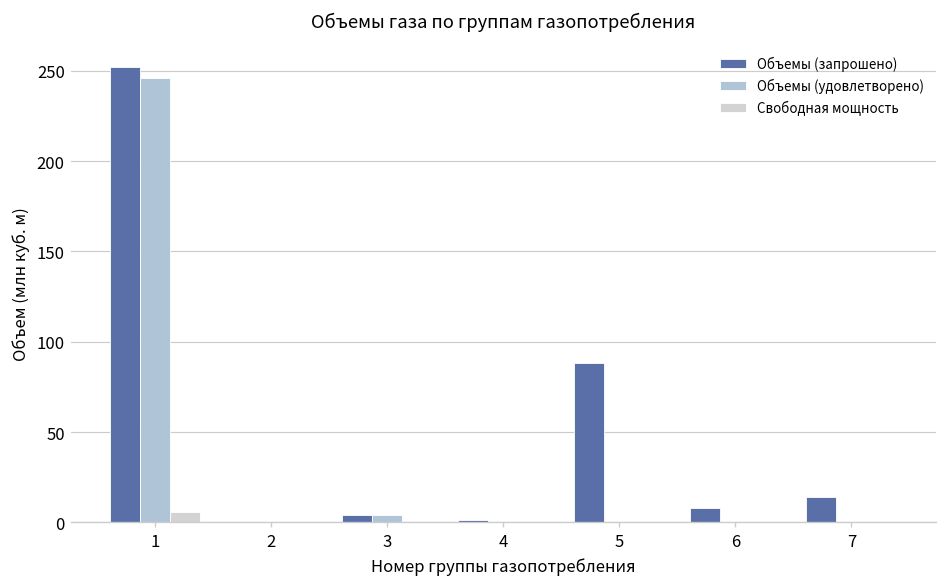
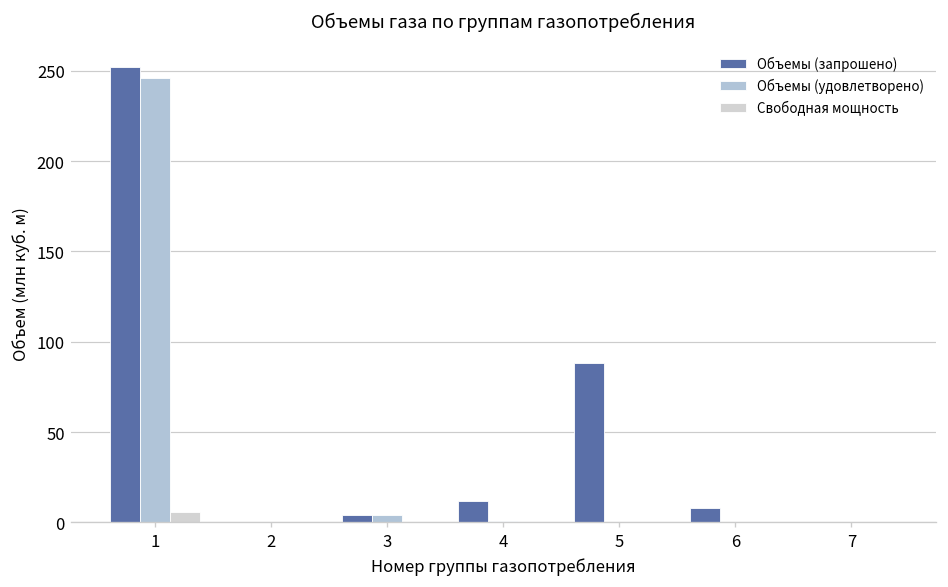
  {
    "Объемы (запрошено)": {
      "1": 252,
      "3": 4,
-     "4": 1,
+     "4": 12,
      "5": 88,
      "6": 8,
-     "7": 14
+     "7": 0
    }
  }
